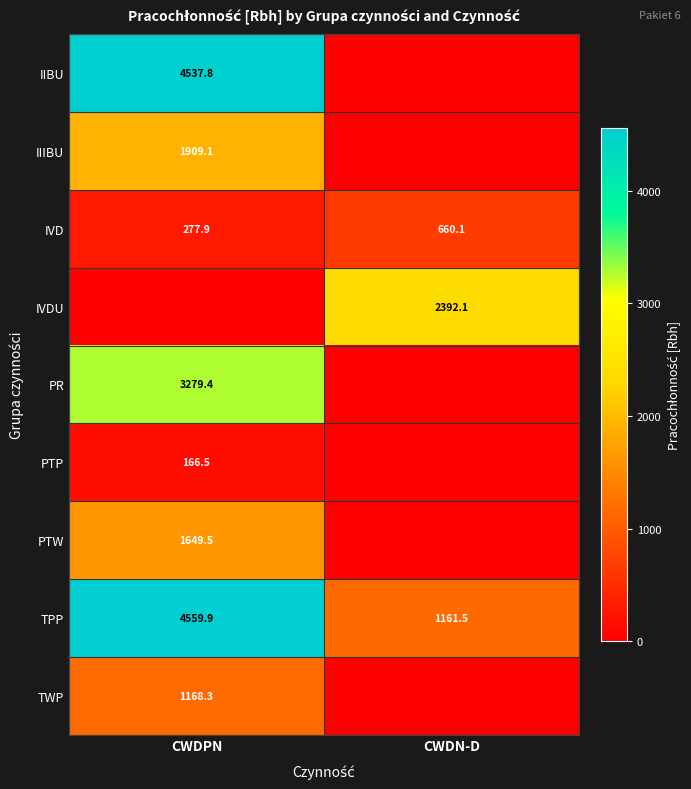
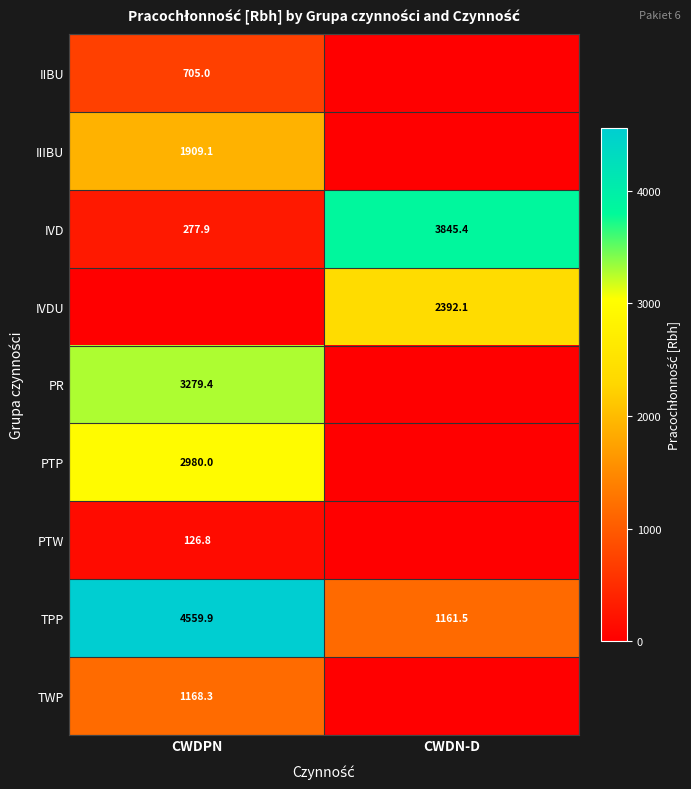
  {
    "IIBU": {
-     "CWDPN": 4537.8
+     "CWDPN": 705.0
    },
    "IIIBU": {
      "CWDPN": 1909.1
    },
    "IVD": {
      "CWDPN": 277.9,
-     "CWDN-D": 660.1
+     "CWDN-D": 3845.4
    },
    "IVDU": {
      "CWDN-D": 2392.1
    },
    "PR": {
      "CWDPN": 3279.4
    },
    "PTP": {
-     "CWDPN": 166.5
+     "CWDPN": 2980.0
    },
    "PTW": {
-     "CWDPN": 1649.5
+     "CWDPN": 126.8
    },
    "TPP": {
      "CWDPN": 4559.9,
      "CWDN-D": 1161.5
    },
    "TWP": {
      "CWDPN": 1168.3
    }
  }
